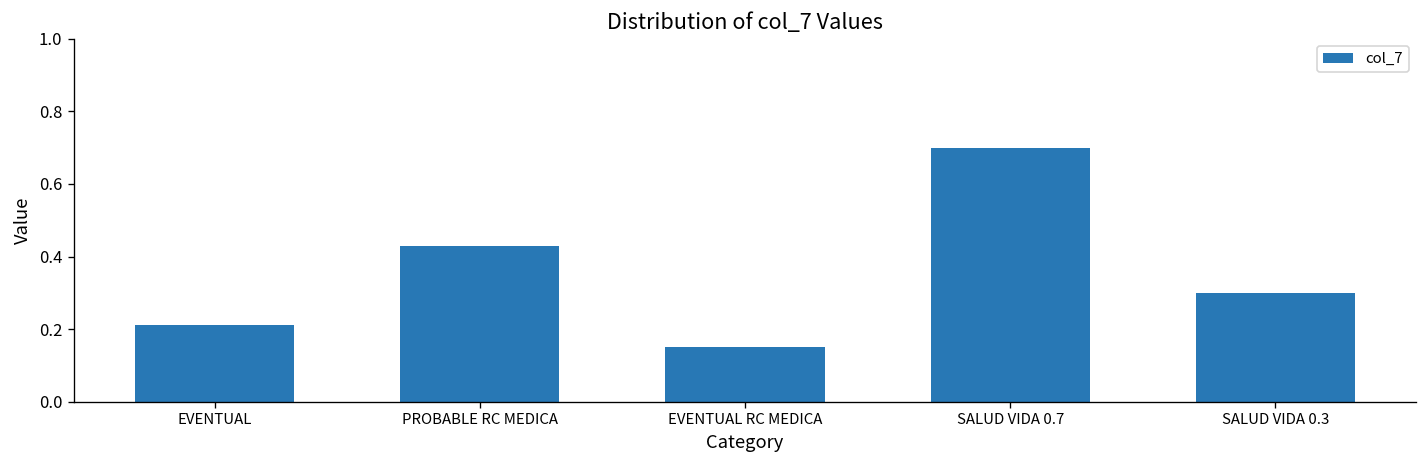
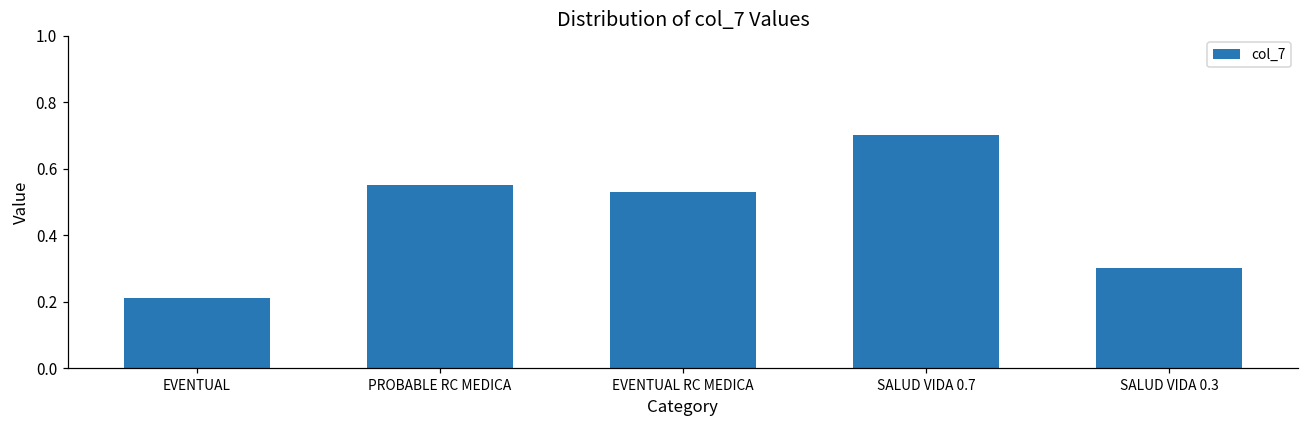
  {
    "EVENTUAL": 0.21,
-   "PROBABLE RC MEDICA": 0.43,
-   "EVENTUAL RC MEDICA": 0.15,
+   "PROBABLE RC MEDICA": 0.55,
+   "EVENTUAL RC MEDICA": 0.53,
    "SALUD VIDA 0.7": 0.70,
    "SALUD VIDA 0.3": 0.30
  }
